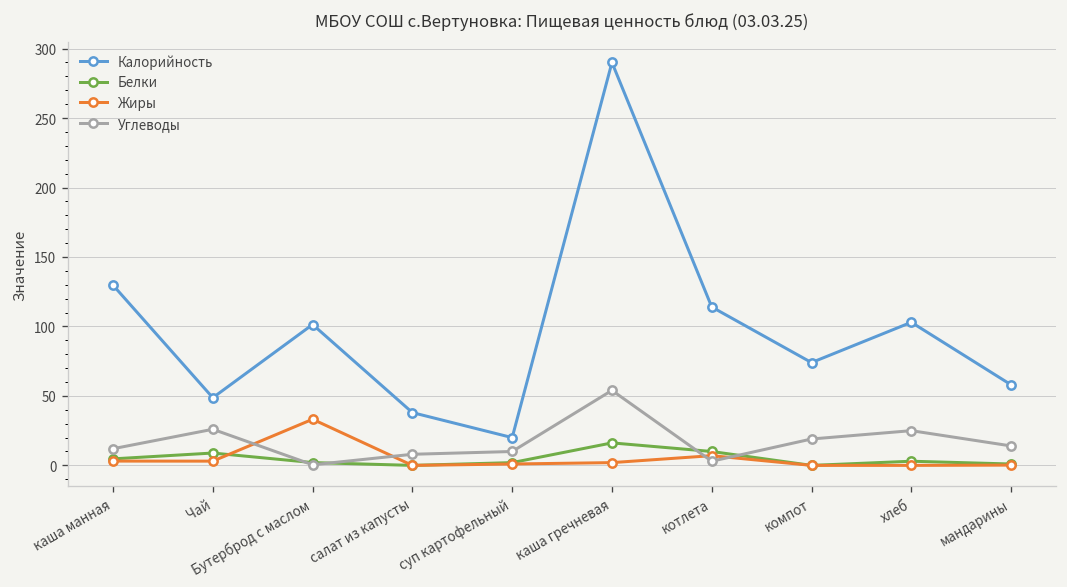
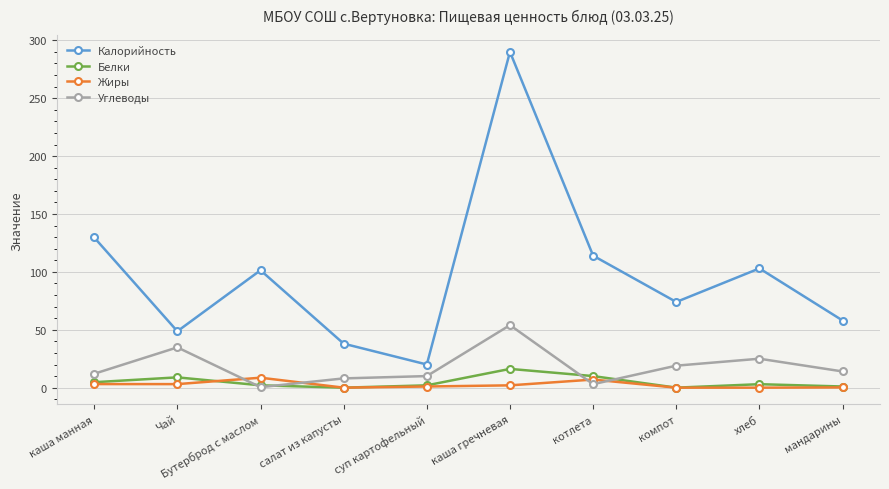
  {
    "Калорийность": {
      "каша манная": 130,
      "Чай": 49,
      "Бутерброд с маслом": 101,
      "салат из капусты": 38,
      "суп картофельный": 20,
      "каша гречневая": 290,
      "котлета": 114,
      "компот": 74,
      "хлеб": 103,
      "мандарины": 58
    },
    "Белки": {
      "Чай": 9,
      "каша гречневая": 16,
      "котлета": 10,
      "хлеб": 3
    },
    "Жиры": {
      "Чай": 3,
-     "Бутерброд с маслом": 33,
+     "Бутерброд с маслом": 9,
      "каша гречневая": 2,
      "котлета": 7,
      "хлеб": 0
    },
    "Углеводы": {
      "каша манная": 12,
-     "Чай": 26,
+     "Чай": 35,
      "салат из капусты": 8,
      "суп картофельный": 10,
      "каша гречневая": 54,
      "котлета": 3,
      "компот": 19,
      "хлеб": 25,
      "мандарины": 14
    }
  }
